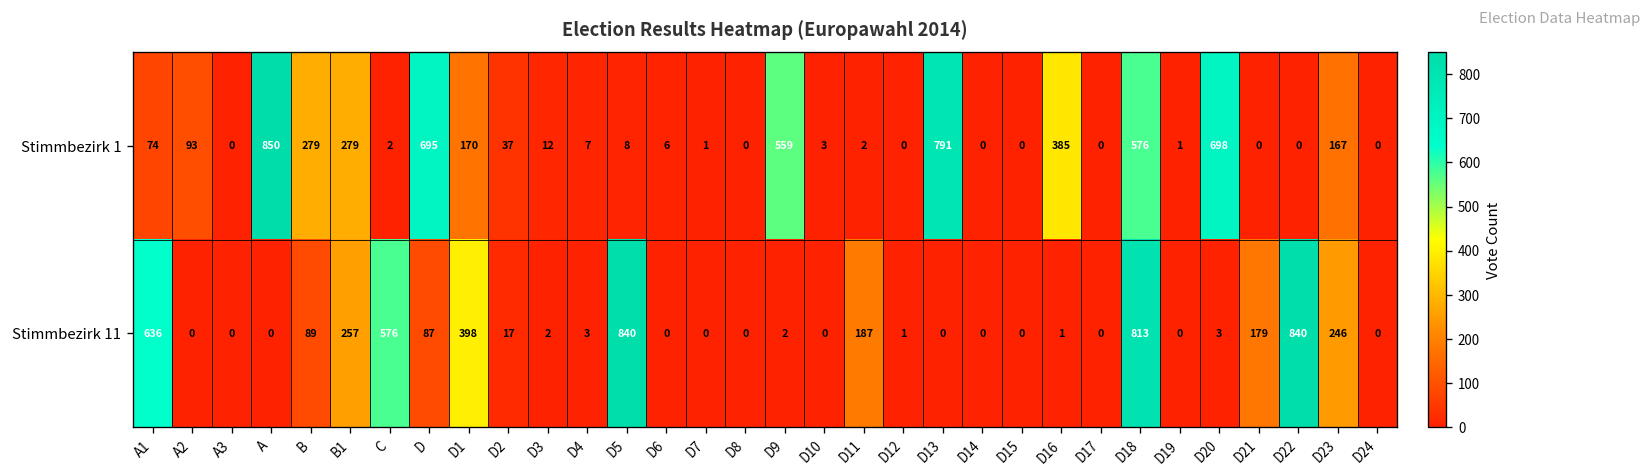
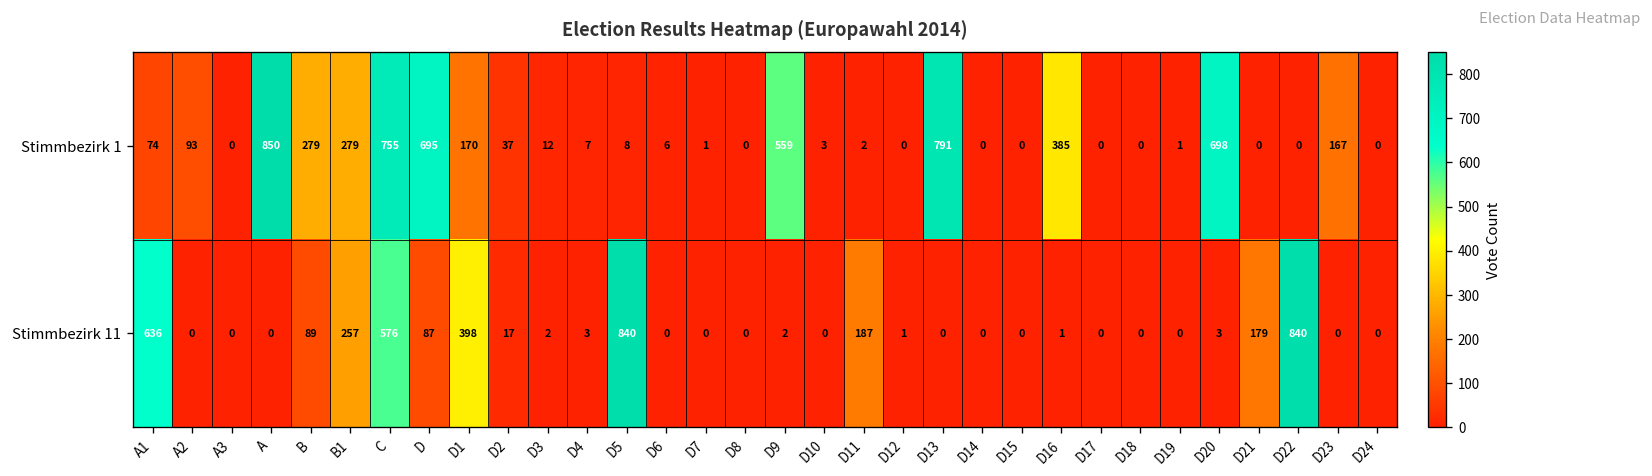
  {
    "Stimmbezirk 1": {
      "A1": 74,
      "A2": 93,
      "A3": 0,
      "A": 850,
      "B": 279,
      "B1": 279,
-     "C": 2,
+     "C": 755,
      "D": 695,
      "D1": 170,
      "D2": 37,
      "D3": 12,
      "D4": 7,
      "D5": 8,
      "D6": 6,
      "D7": 1,
      "D8": 0,
      "D9": 559,
      "D10": 3,
      "D11": 2,
      "D12": 0,
      "D13": 791,
      "D14": 0,
      "D15": 0,
      "D16": 385,
      "D17": 0,
-     "D18": 576,
+     "D18": 0,
      "D19": 1,
      "D20": 698,
      "D21": 0,
      "D22": 0,
      "D23": 167,
      "D24": 0
    },
    "Stimmbezirk 11": {
      "A1": 636,
      "A2": 0,
      "A3": 0,
      "A": 0,
      "B": 89,
      "B1": 257,
      "C": 576,
      "D": 87,
      "D1": 398,
      "D2": 17,
      "D3": 2,
      "D4": 3,
      "D5": 840,
      "D6": 0,
      "D7": 0,
      "D8": 0,
      "D9": 2,
      "D10": 0,
      "D11": 187,
      "D12": 1,
      "D13": 0,
      "D14": 0,
      "D15": 0,
      "D16": 1,
      "D17": 0,
-     "D18": 813,
+     "D18": 0,
      "D19": 0,
      "D20": 3,
      "D21": 179,
      "D22": 840,
-     "D23": 246,
+     "D23": 0,
      "D24": 0
    }
  }
